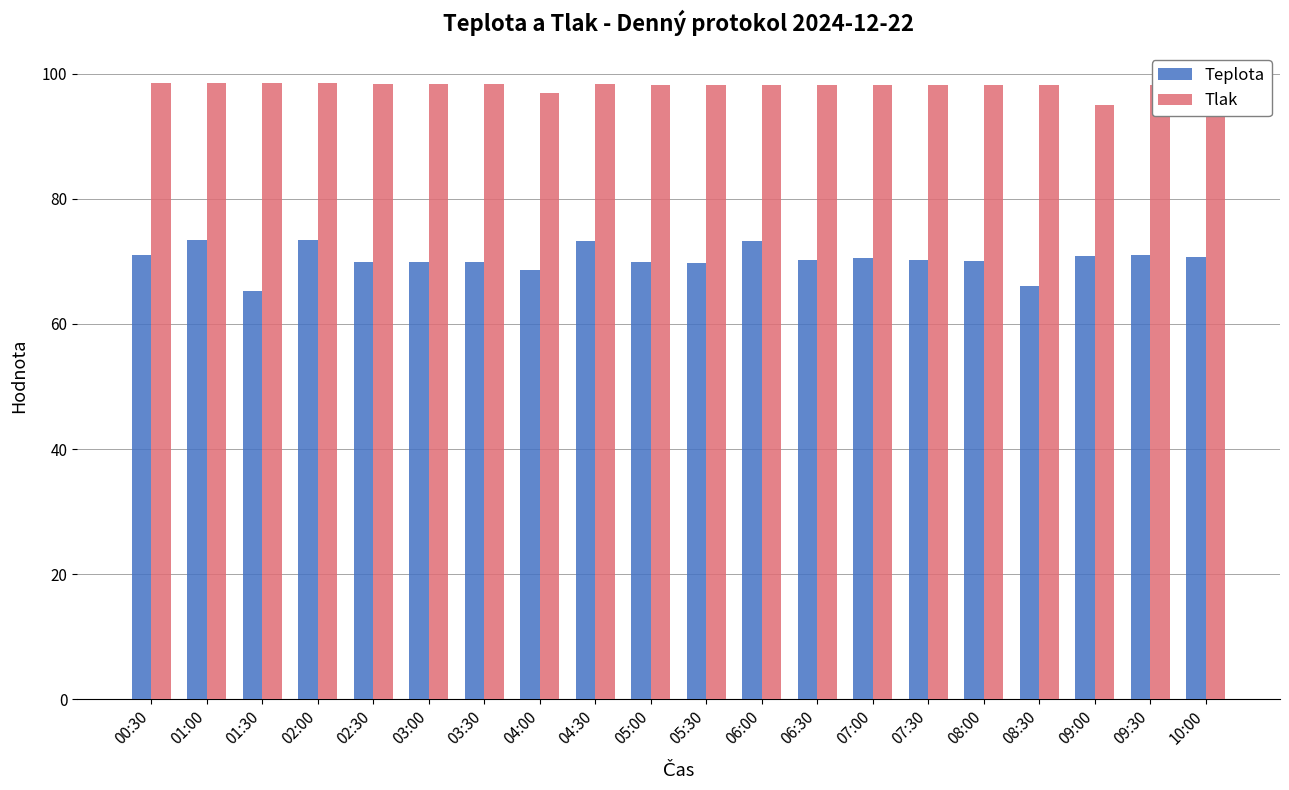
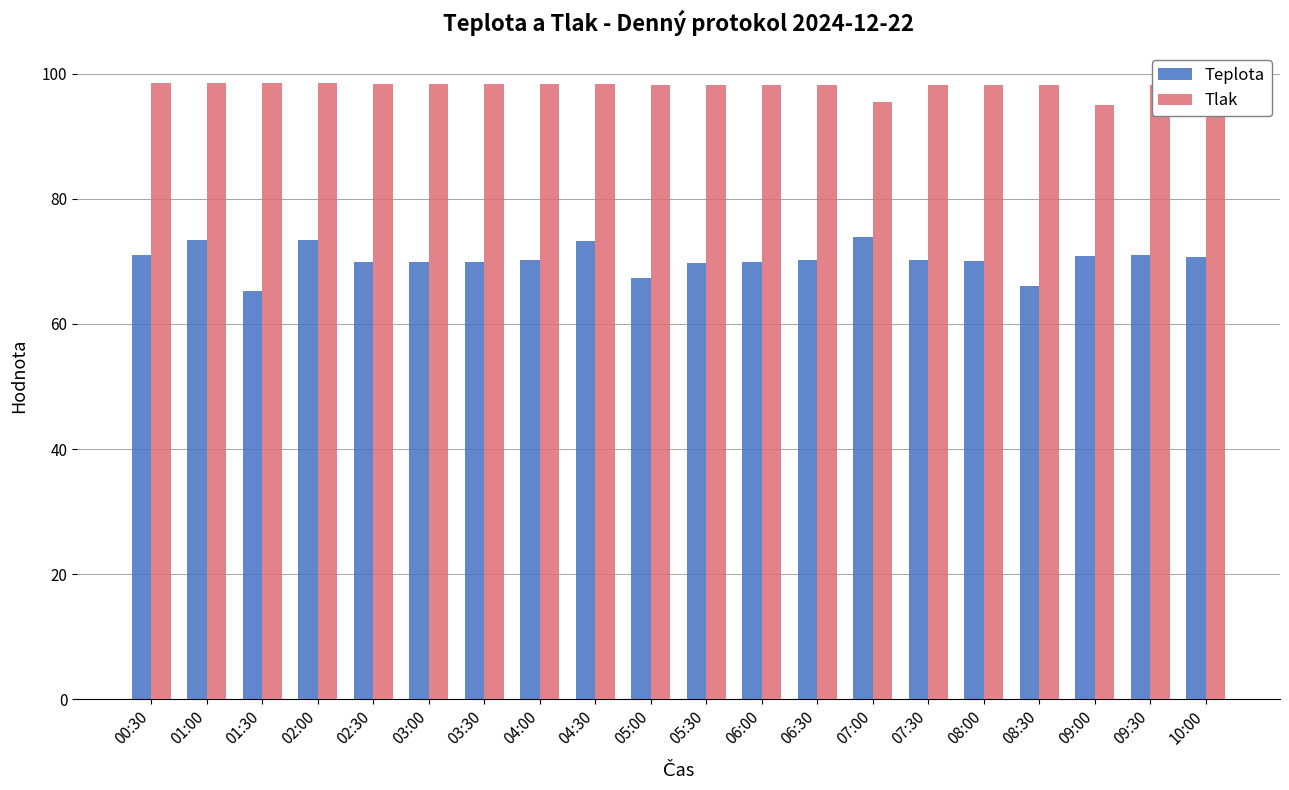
  {
    "Teplota": {
      "00:30": 71,
      "01:00": 73,
      "01:30": 65,
      "02:00": 73,
      "02:30": 70,
      "03:00": 70,
      "03:30": 70,
-     "04:00": 69,
+     "04:00": 70,
      "04:30": 73,
-     "05:00": 70,
+     "05:00": 67,
      "05:30": 70,
-     "06:00": 73,
+     "06:00": 70,
      "06:30": 70,
-     "07:00": 71,
+     "07:00": 74,
      "07:30": 70,
      "08:00": 70,
      "08:30": 66,
      "09:00": 71,
      "09:30": 71,
      "10:00": 71
    },
    "Tlak": {
      "00:30": 99,
      "01:00": 99,
      "01:30": 98,
      "02:00": 98,
      "02:30": 98,
      "03:00": 98,
      "03:30": 98,
-     "04:00": 97,
+     "04:00": 98,
      "04:30": 98,
      "05:00": 98,
      "05:30": 98,
      "06:00": 98,
      "06:30": 98,
-     "07:00": 98,
+     "07:00": 95,
      "07:30": 98,
      "08:00": 98,
      "08:30": 98,
      "09:00": 95
    }
  }
